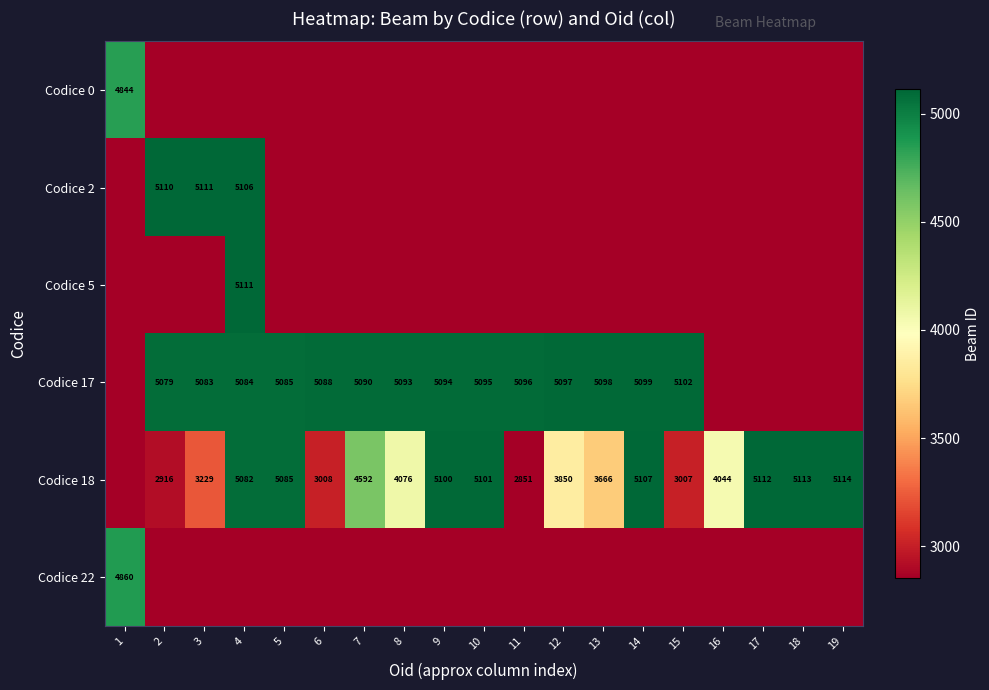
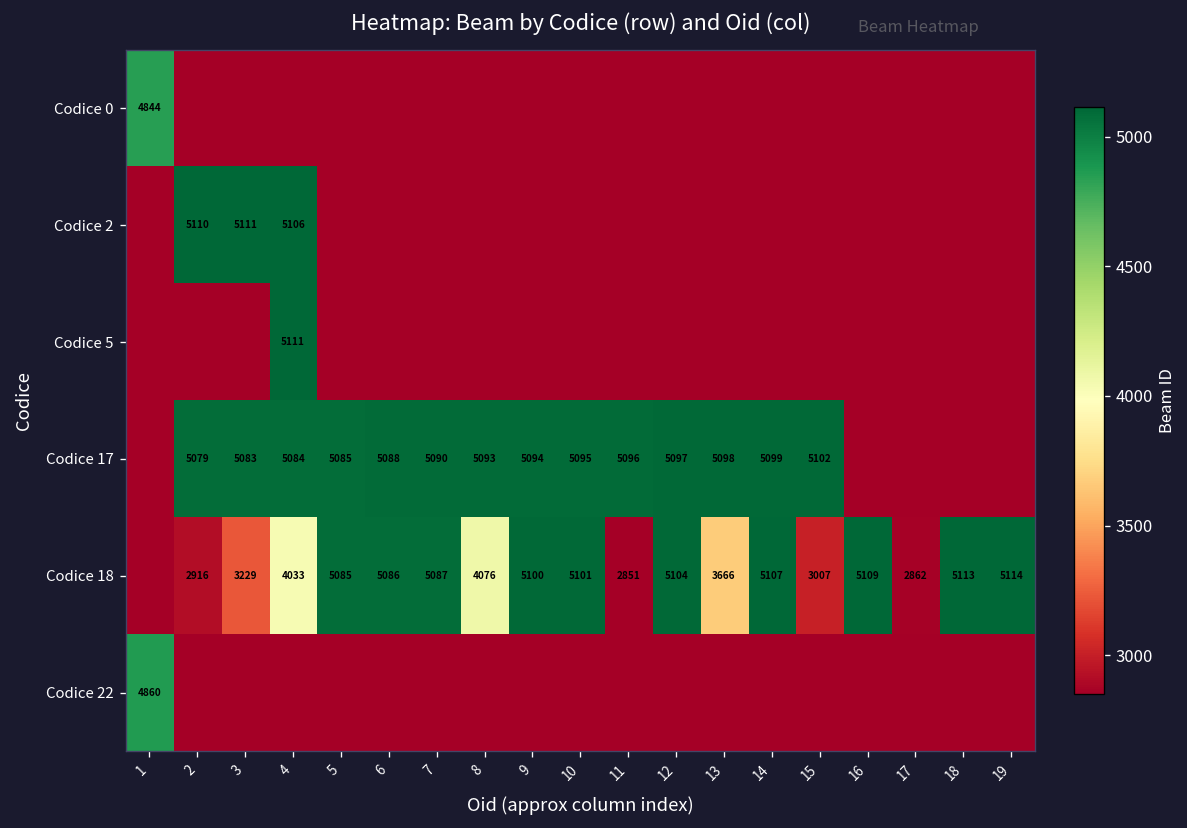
  {
    "Codice 0": {
      "1": 4844
    },
    "Codice 2": {
      "2": 5110,
      "3": 5111,
      "4": 5106
    },
    "Codice 5": {
      "4": 5111
    },
    "Codice 17": {
      "2": 5079,
      "3": 5083,
      "4": 5084,
      "5": 5085,
      "6": 5088,
      "7": 5090,
      "8": 5093,
      "9": 5094,
      "10": 5095,
      "11": 5096,
      "12": 5097,
      "13": 5098,
      "14": 5099,
      "15": 5102
    },
    "Codice 18": {
      "2": 2916,
      "3": 3229,
-     "4": 5082,
+     "4": 4033,
      "5": 5085,
-     "6": 3008,
-     "7": 4592,
+     "6": 5086,
+     "7": 5087,
      "8": 4076,
      "9": 5100,
      "10": 5101,
      "11": 2851,
-     "12": 3850,
+     "12": 5104,
      "13": 3666,
      "14": 5107,
      "15": 3007,
-     "16": 4044,
-     "17": 5112,
+     "16": 5109,
+     "17": 2862,
      "18": 5113,
      "19": 5114
    },
    "Codice 22": {
      "1": 4860
    }
  }
